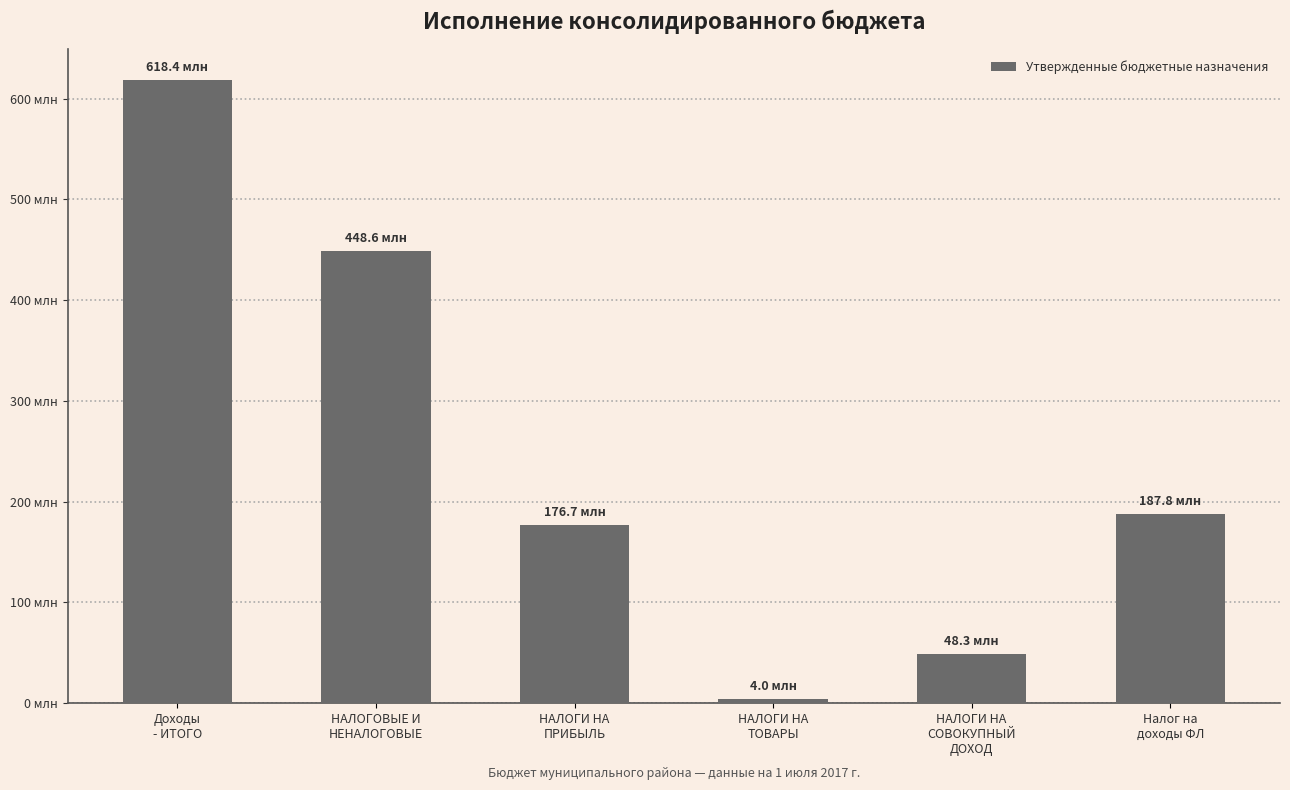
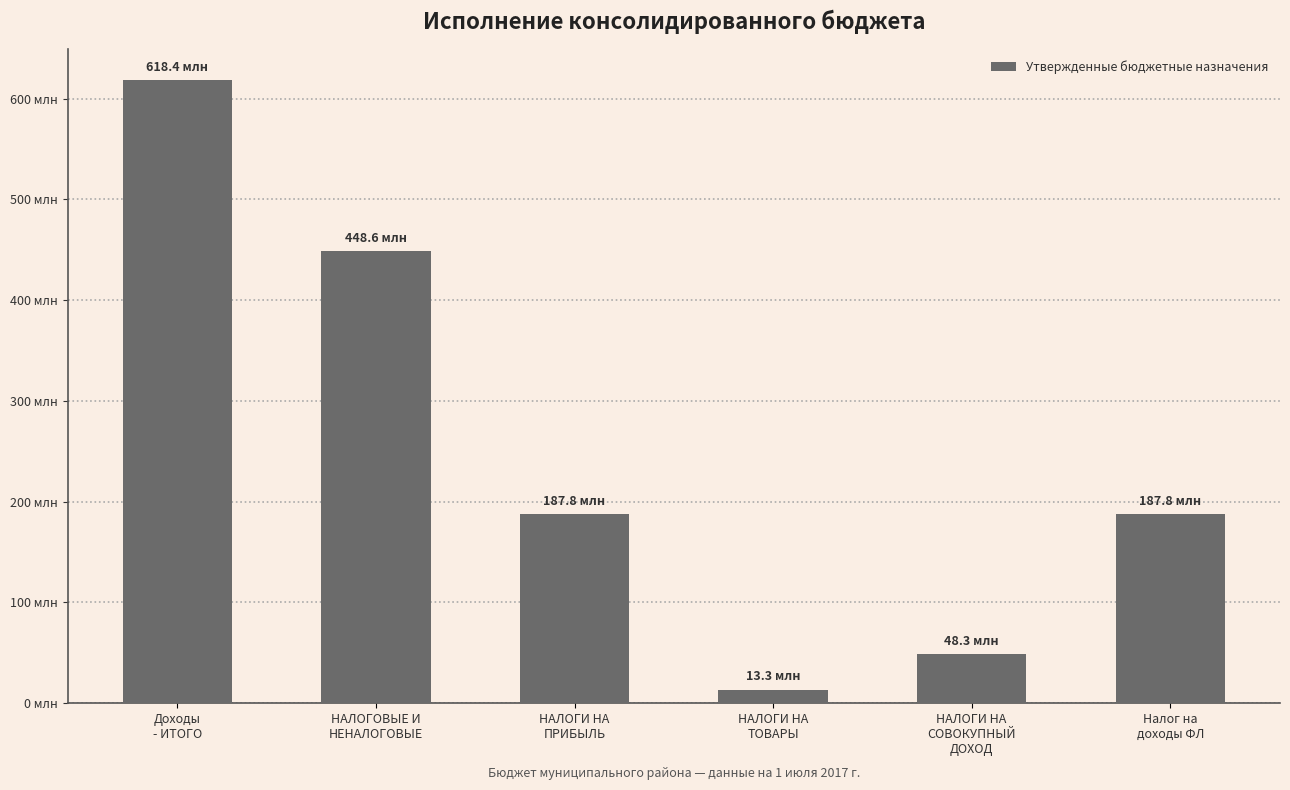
  {
-   "НАЛОГИ НА ПРИБЫЛЬ": 176.7,
-   "НАЛОГИ НА ТОВАРЫ": 4.0
+   "НАЛОГИ НА ПРИБЫЛЬ": 187.8,
+   "НАЛОГИ НА ТОВАРЫ": 13.3
  }
